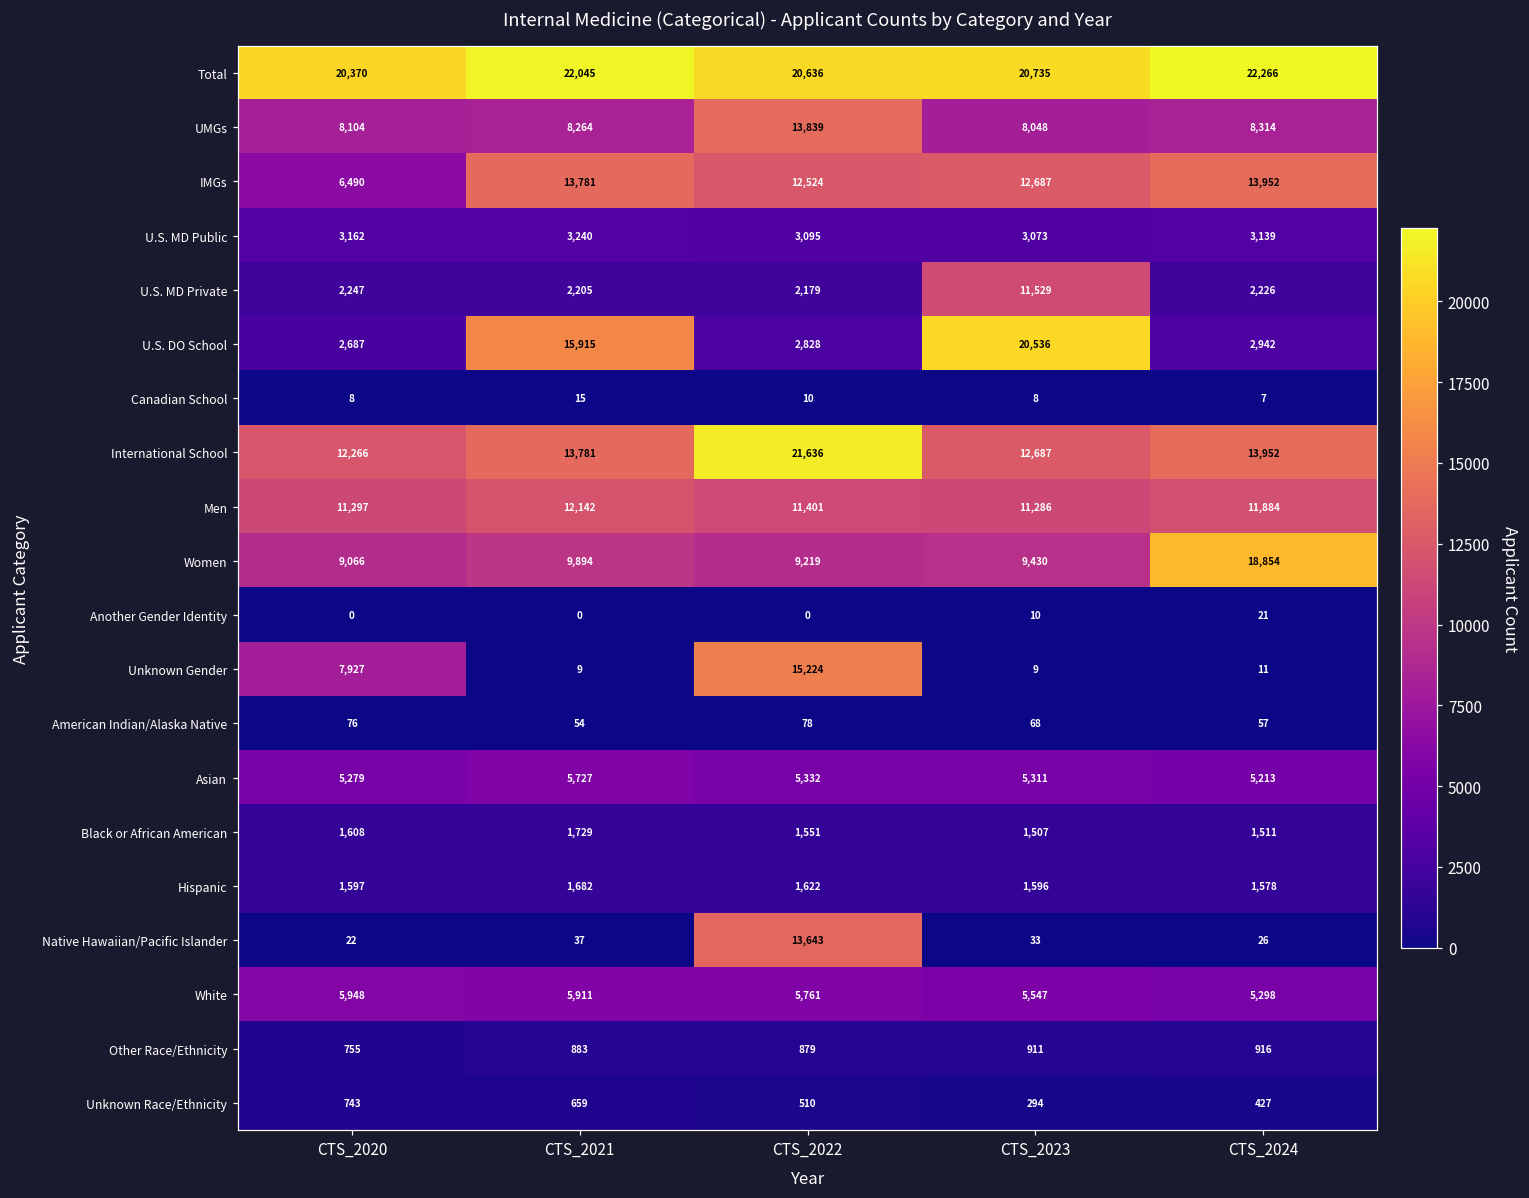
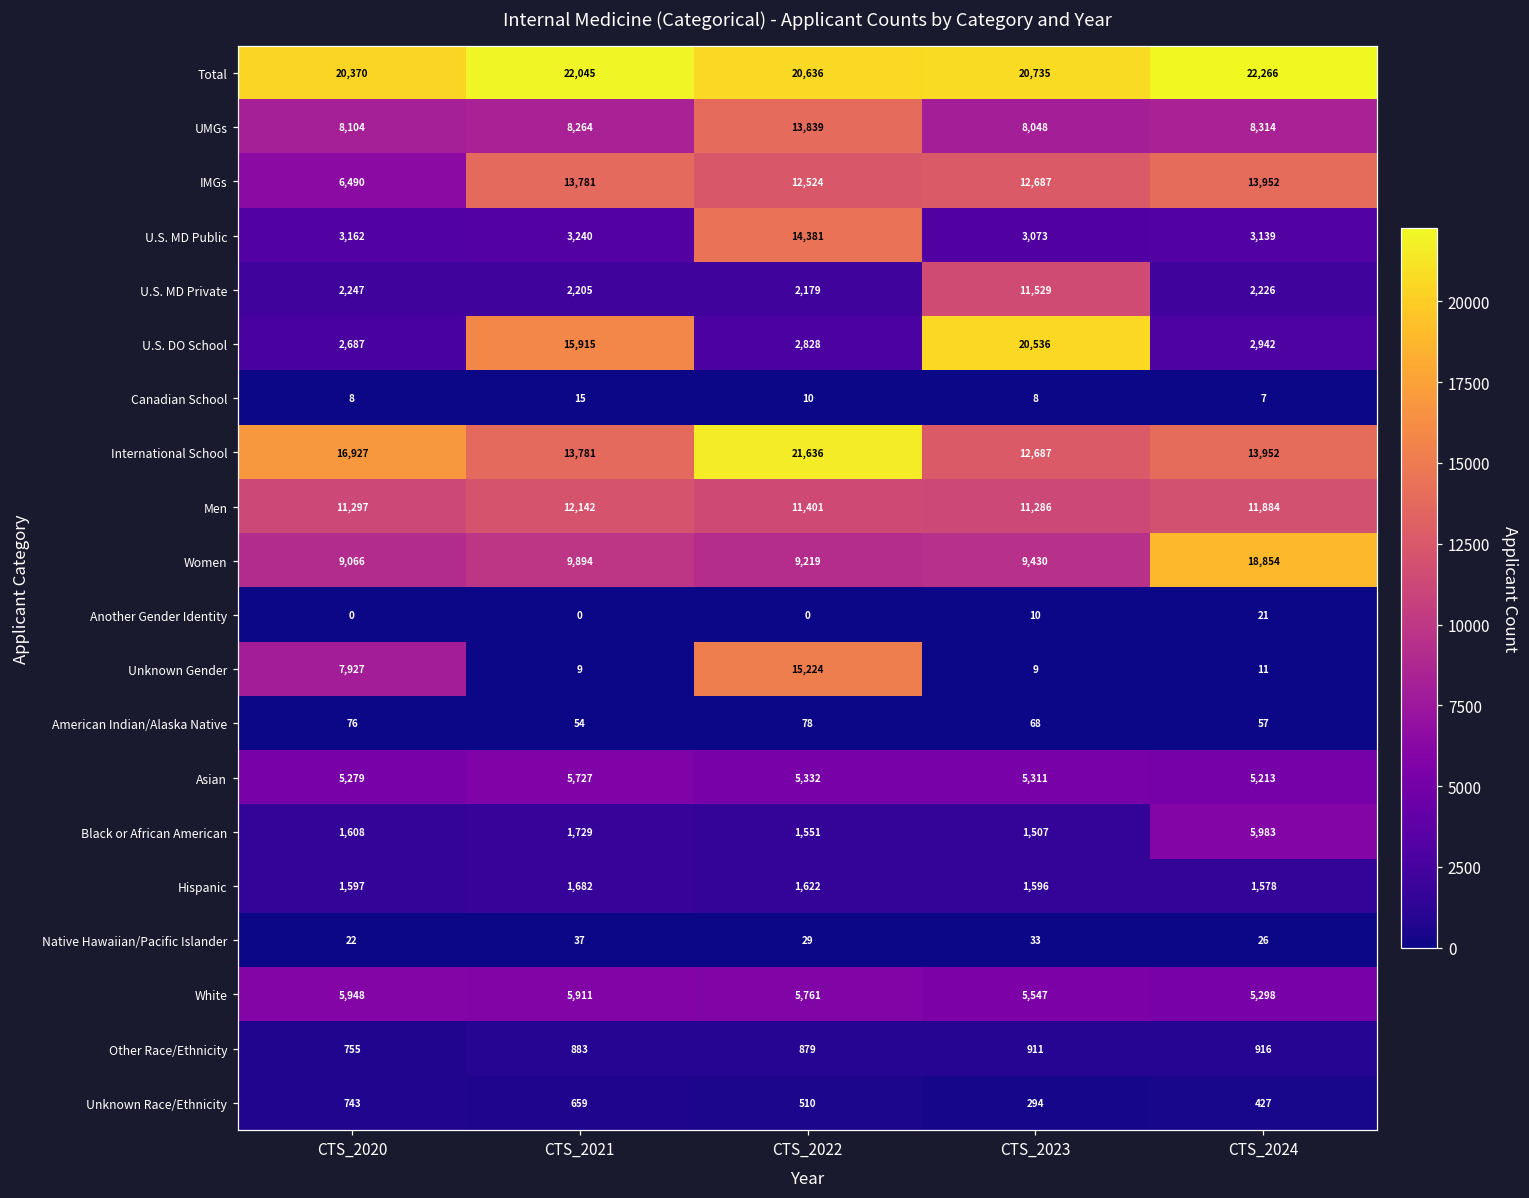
  {
    "Total": {
      "CTS_2020": "20,370",
      "CTS_2021": "22,045",
      "CTS_2022": "20,636",
      "CTS_2023": "20,735",
      "CTS_2024": "22,266"
    },
    "UMGs": {
      "CTS_2020": "8,104",
      "CTS_2021": "8,264",
      "CTS_2022": "13,839",
      "CTS_2023": "8,048",
      "CTS_2024": "8,314"
    },
    "IMGs": {
      "CTS_2020": "6,490",
      "CTS_2021": "13,781",
      "CTS_2022": "12,524",
      "CTS_2023": "12,687",
      "CTS_2024": "13,952"
    },
    "U.S. MD Public": {
      "CTS_2020": "3,162",
      "CTS_2021": "3,240",
-     "CTS_2022": "3,095",
+     "CTS_2022": "14,381",
      "CTS_2023": "3,073",
      "CTS_2024": "3,139"
    },
    "U.S. MD Private": {
      "CTS_2020": "2,247",
      "CTS_2021": "2,205",
      "CTS_2022": "2,179",
      "CTS_2023": "11,529",
      "CTS_2024": "2,226"
    },
    "U.S. DO School": {
      "CTS_2020": "2,687",
      "CTS_2021": "15,915",
      "CTS_2022": "2,828",
      "CTS_2023": "20,536",
      "CTS_2024": "2,942"
    },
    "Canadian School": {
      "CTS_2020": "8",
      "CTS_2021": "15",
      "CTS_2022": "10",
      "CTS_2023": "8",
      "CTS_2024": "7"
    },
    "International School": {
-     "CTS_2020": "12,266",
+     "CTS_2020": "16,927",
      "CTS_2021": "13,781",
      "CTS_2022": "21,636",
      "CTS_2023": "12,687",
      "CTS_2024": "13,952"
    },
    "Men": {
      "CTS_2020": "11,297",
      "CTS_2021": "12,142",
      "CTS_2022": "11,401",
      "CTS_2023": "11,286",
      "CTS_2024": "11,884"
    },
    "Women": {
      "CTS_2020": "9,066",
      "CTS_2021": "9,894",
      "CTS_2022": "9,219",
      "CTS_2023": "9,430",
      "CTS_2024": "18,854"
    },
    "Another Gender Identity": {
      "CTS_2020": "0",
      "CTS_2021": "0",
      "CTS_2022": "0",
      "CTS_2023": "10",
      "CTS_2024": "21"
    },
    "Unknown Gender": {
      "CTS_2020": "7,927",
      "CTS_2021": "9",
      "CTS_2022": "15,224",
      "CTS_2023": "9",
      "CTS_2024": "11"
    },
    "American Indian/Alaska Native": {
      "CTS_2020": "76",
      "CTS_2021": "54",
      "CTS_2022": "78",
      "CTS_2023": "68",
      "CTS_2024": "57"
    },
    "Asian": {
      "CTS_2020": "5,279",
      "CTS_2021": "5,727",
      "CTS_2022": "5,332",
      "CTS_2023": "5,311",
      "CTS_2024": "5,213"
    },
    "Black or African American": {
      "CTS_2020": "1,608",
      "CTS_2021": "1,729",
      "CTS_2022": "1,551",
      "CTS_2023": "1,507",
-     "CTS_2024": "1,511"
+     "CTS_2024": "5,983"
    },
    "Hispanic": {
      "CTS_2020": "1,597",
      "CTS_2021": "1,682",
      "CTS_2022": "1,622",
      "CTS_2023": "1,596",
      "CTS_2024": "1,578"
    },
    "Native Hawaiian/Pacific Islander": {
      "CTS_2020": "22",
      "CTS_2021": "37",
-     "CTS_2022": "13,643",
+     "CTS_2022": "29",
      "CTS_2023": "33",
      "CTS_2024": "26"
    },
    "White": {
      "CTS_2020": "5,948",
      "CTS_2021": "5,911",
      "CTS_2022": "5,761",
      "CTS_2023": "5,547",
      "CTS_2024": "5,298"
    },
    "Other Race/Ethnicity": {
      "CTS_2020": "755",
      "CTS_2021": "883",
      "CTS_2022": "879",
      "CTS_2023": "911",
      "CTS_2024": "916"
    },
    "Unknown Race/Ethnicity": {
      "CTS_2020": "743",
      "CTS_2021": "659",
      "CTS_2022": "510",
      "CTS_2023": "294",
      "CTS_2024": "427"
    }
  }
